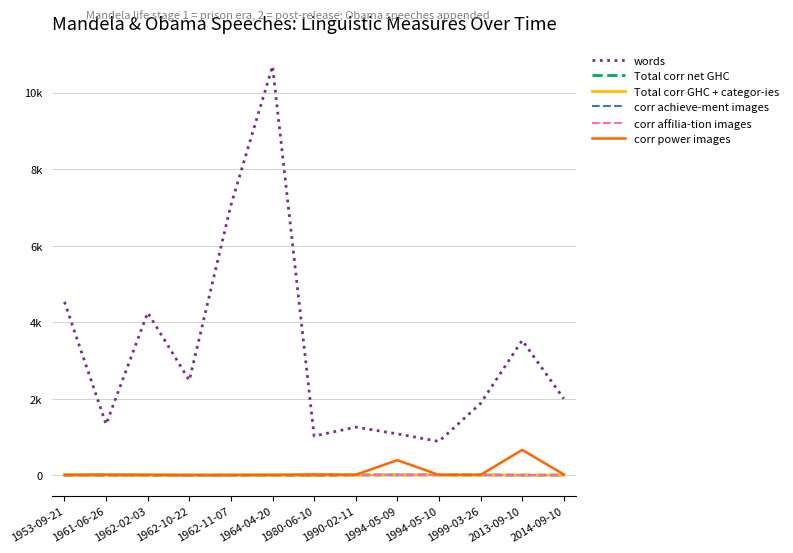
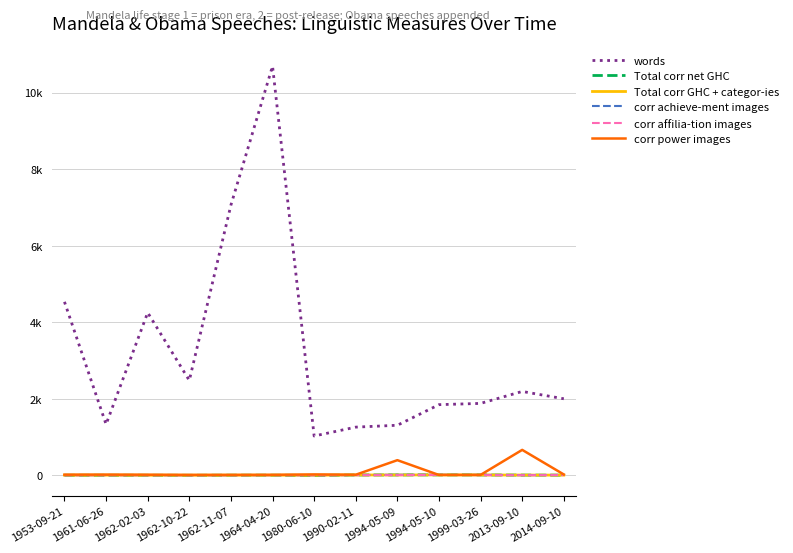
  {
    "words": {
      "1953-09-21": 4500,
      "1961-06-26": 1300,
      "1962-02-03": 4200,
      "1962-10-22": 2500,
      "1962-11-07": 7100,
      "1964-04-20": 10700,
      "1980-06-10": 1000,
      "1990-02-11": 1300,
-     "1994-05-09": 1100,
-     "1994-05-10": 900,
+     "1994-05-09": 1300,
+     "1994-05-10": 1800,
      "1999-03-26": 1900,
-     "2013-09-10": 3500,
+     "2013-09-10": 2200,
      "2014-09-10": 2000
    },
    "corr affilia-tion images": {
      "1994-05-09": 0,
      "2013-09-10": 0
    },
    "corr power images": {
      "1994-05-09": 400,
      "2013-09-10": 700
    }
  }
